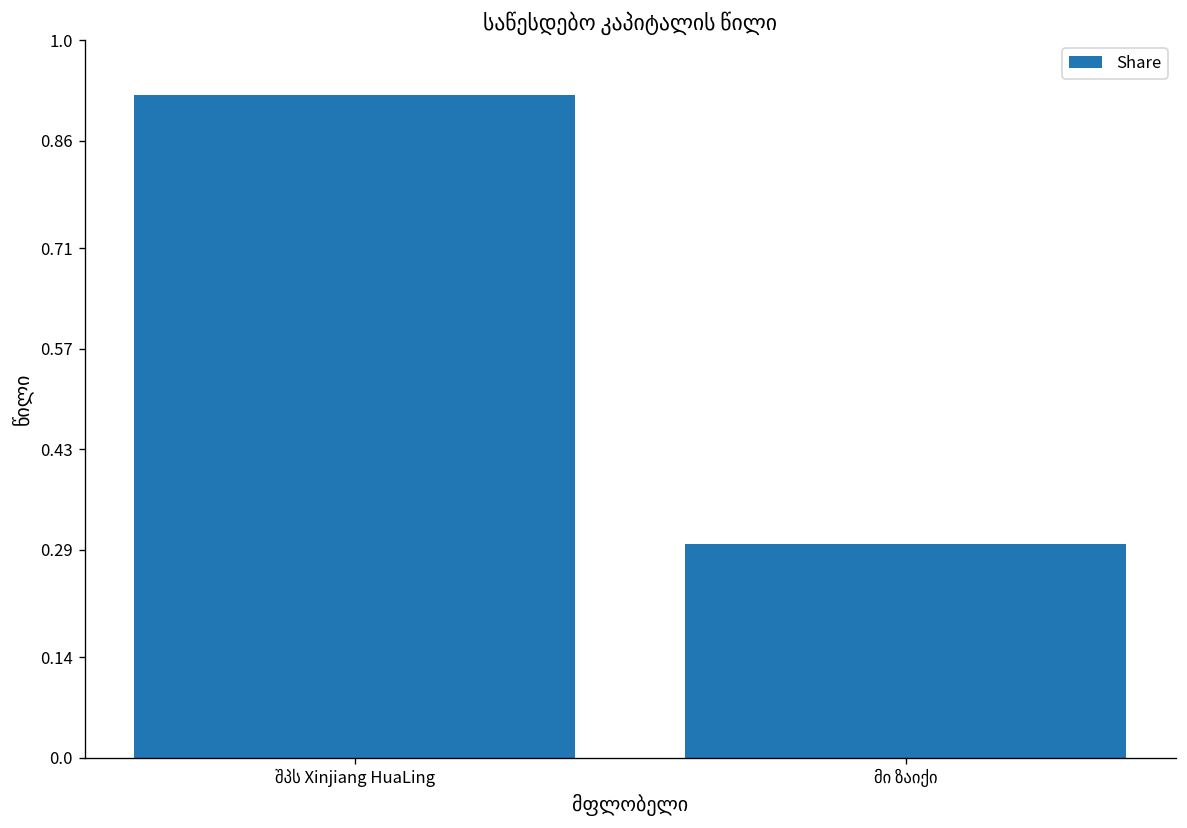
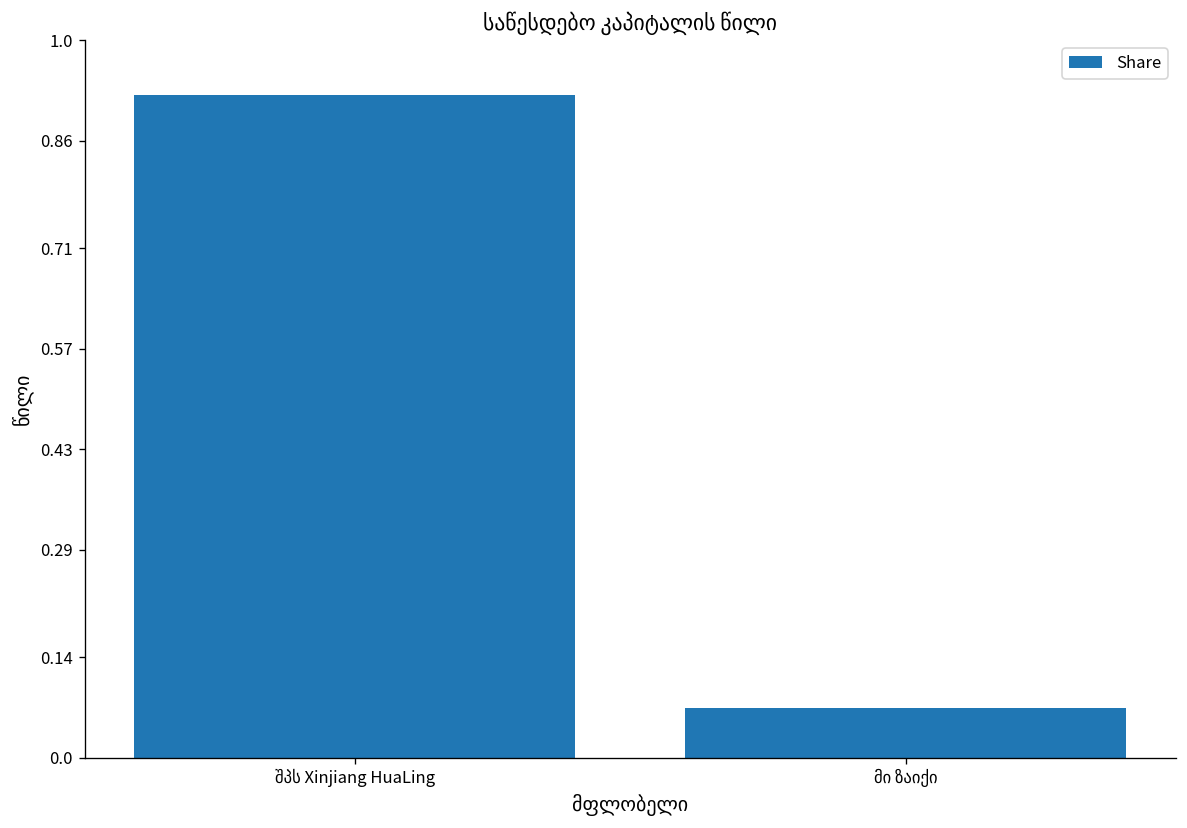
  {
    "შპს Xinjiang HuaLing": 0.92,
-   "მი ზაიქი": 0.30
+   "მი ზაიქი": 0.07
  }
